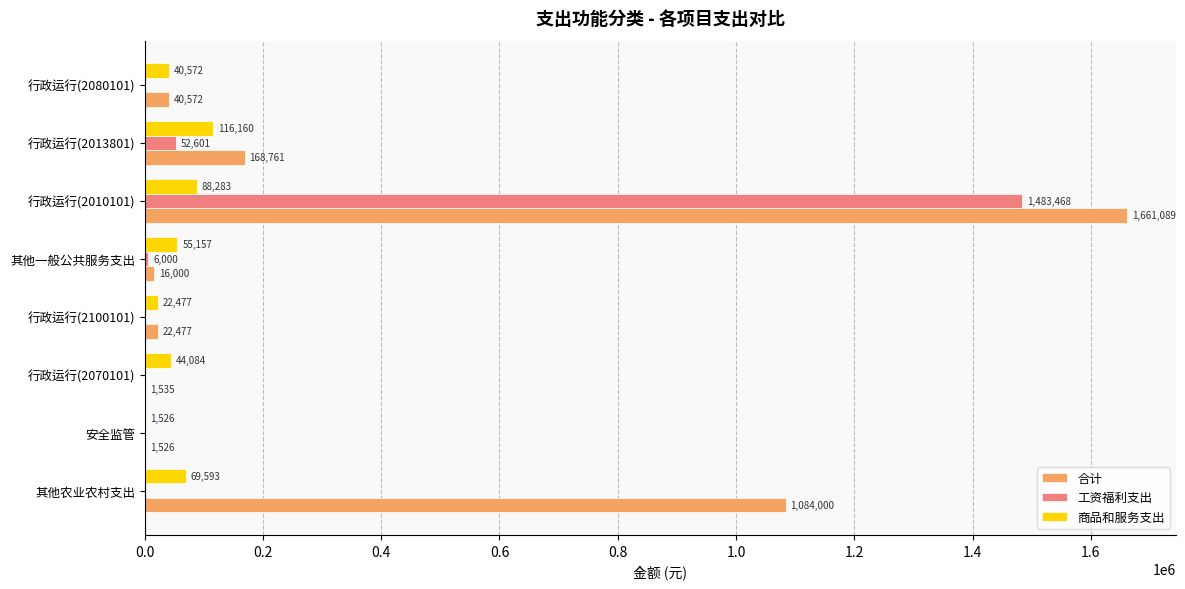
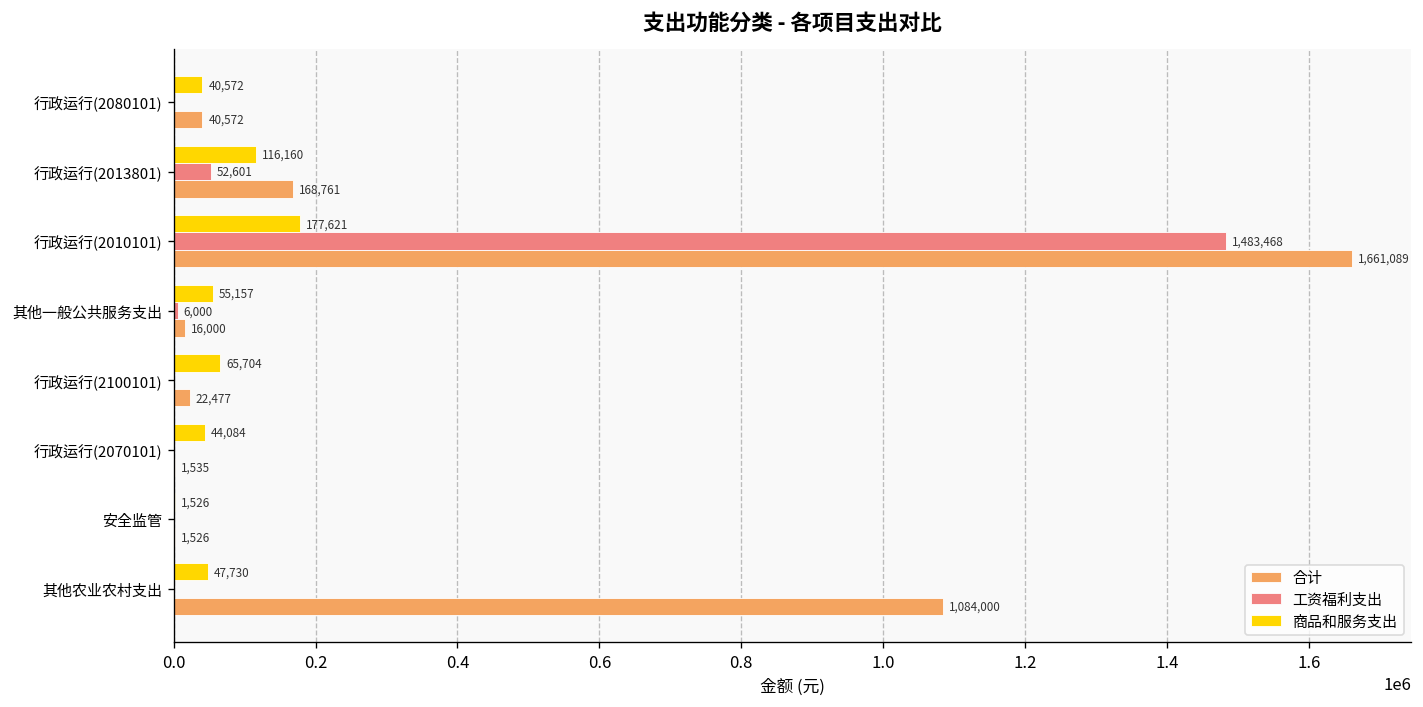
  {
    "商品和服务支出": {
      "行政运行(2080101)": "40,572",
      "行政运行(2013801)": "116,160",
-     "行政运行(2010101)": "88,283",
+     "行政运行(2010101)": "177,621",
      "其他一般公共服务支出": "55,157",
-     "行政运行(2100101)": "22,477",
+     "行政运行(2100101)": "65,704",
      "行政运行(2070101)": "44,084",
      "安全监管": "1,526",
-     "其他农业农村支出": "69,593"
+     "其他农业农村支出": "47,730"
    }
  }
